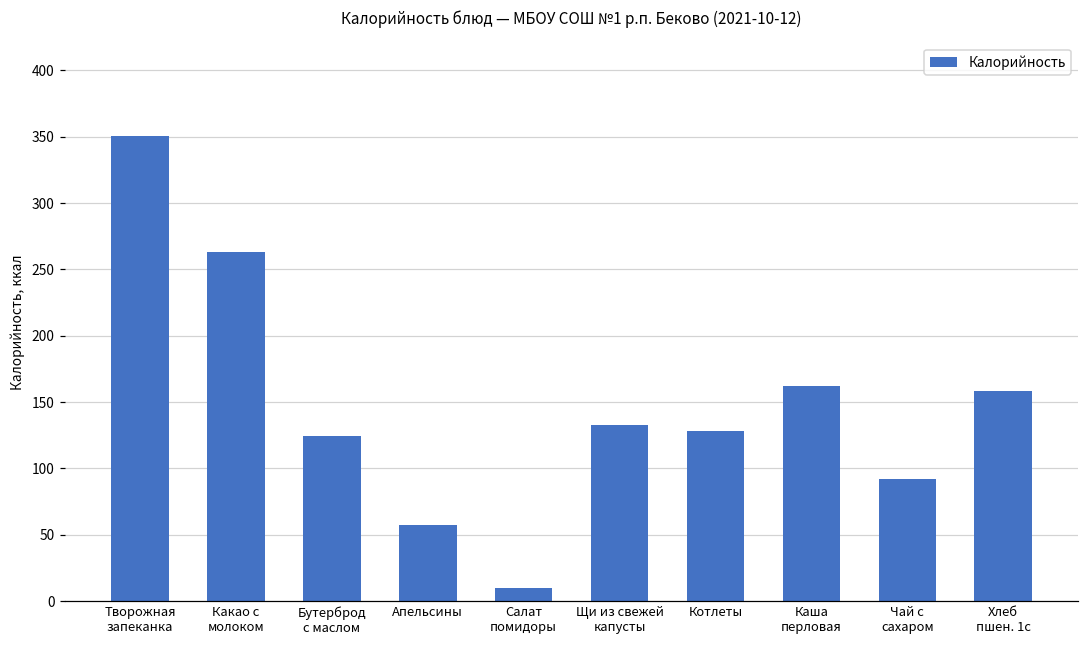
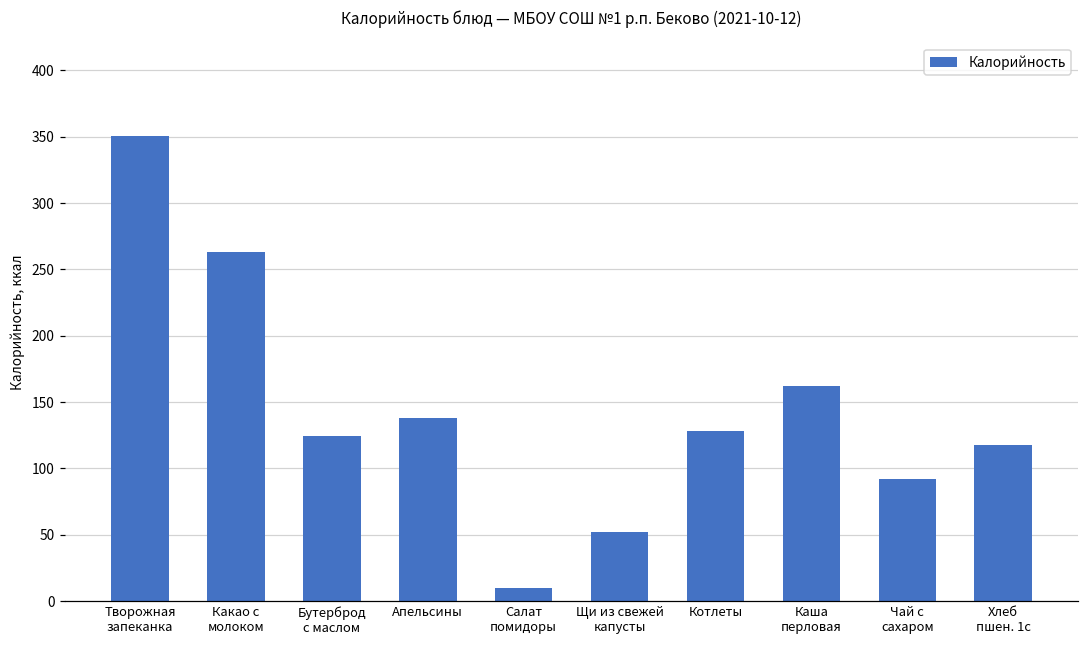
  {
    "Творожная запеканка": 351,
    "Какао с молоком": 263,
    "Бутерброд с маслом": 125,
-   "Апельсины": 57,
+   "Апельсины": 138,
    "Салат помидоры": 10,
-   "Щи из свежей капусты": 133,
+   "Щи из свежей капусты": 52,
    "Котлеты": 128,
    "Каша перловая": 162,
    "Чай с сахаром": 92,
-   "Хлеб пшен. 1с": 158
+   "Хлеб пшен. 1с": 118
  }
